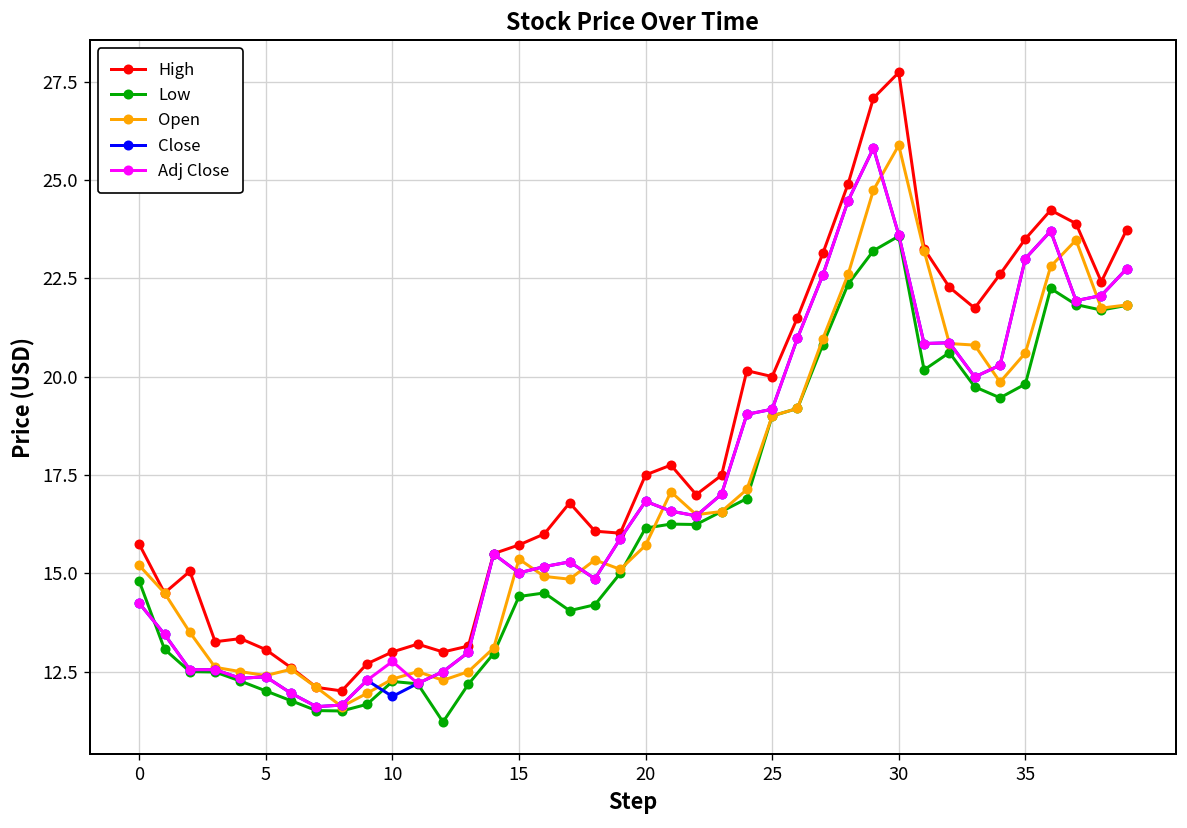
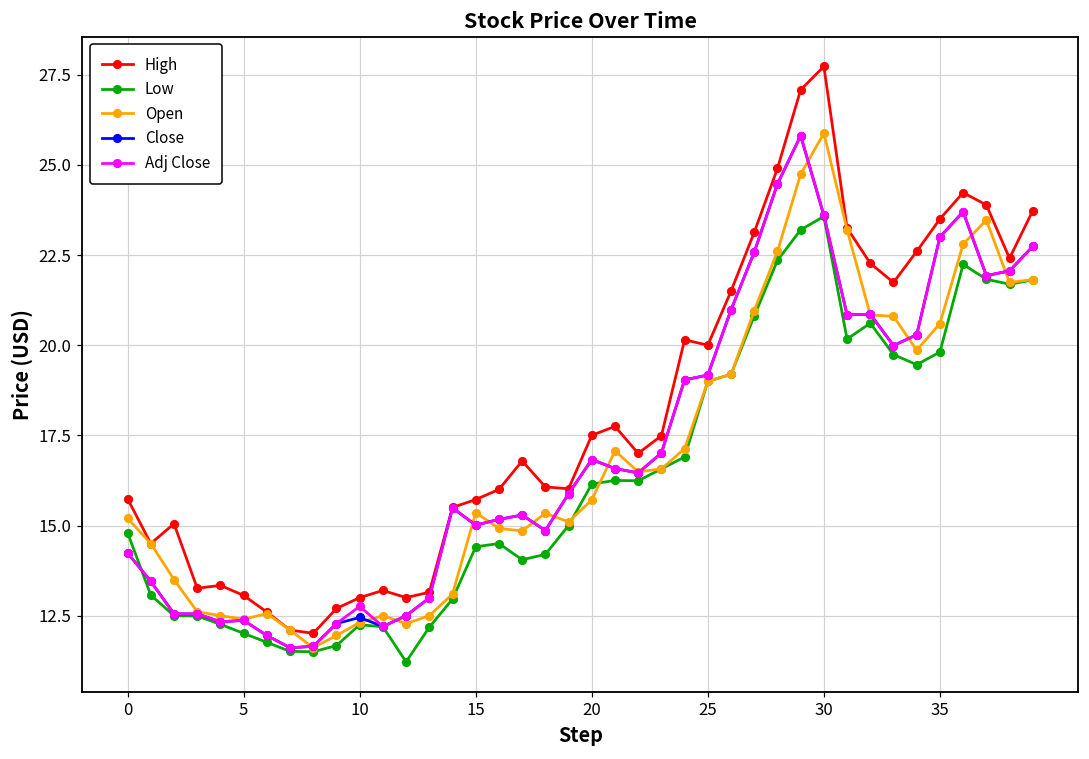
  {
    "High": {
      "0": 15.7,
      "5": 13.1,
      "10": 13.0,
      "15": 15.7,
      "20": 17.5,
      "25": 20.0,
      "30": 27.7,
      "35": 23.5
    },
    "Low": {
      "0": 14.8,
      "5": 12.0,
      "15": 14.4,
      "20": 16.1,
      "35": 19.8
    },
    "Open": {
      "0": 15.2,
      "15": 15.4,
      "20": 15.7,
      "30": 25.9,
      "35": 20.6
    },
    "Close": {
-     "10": 11.9
+     "10": 12.4
    },
    "Adj Close": {
      "10": 12.8
    }
  }
